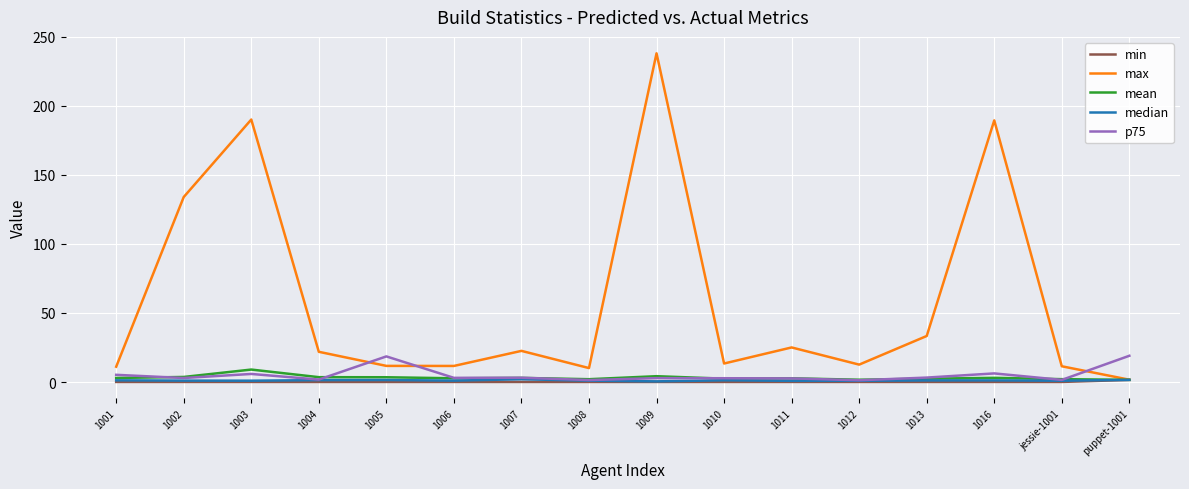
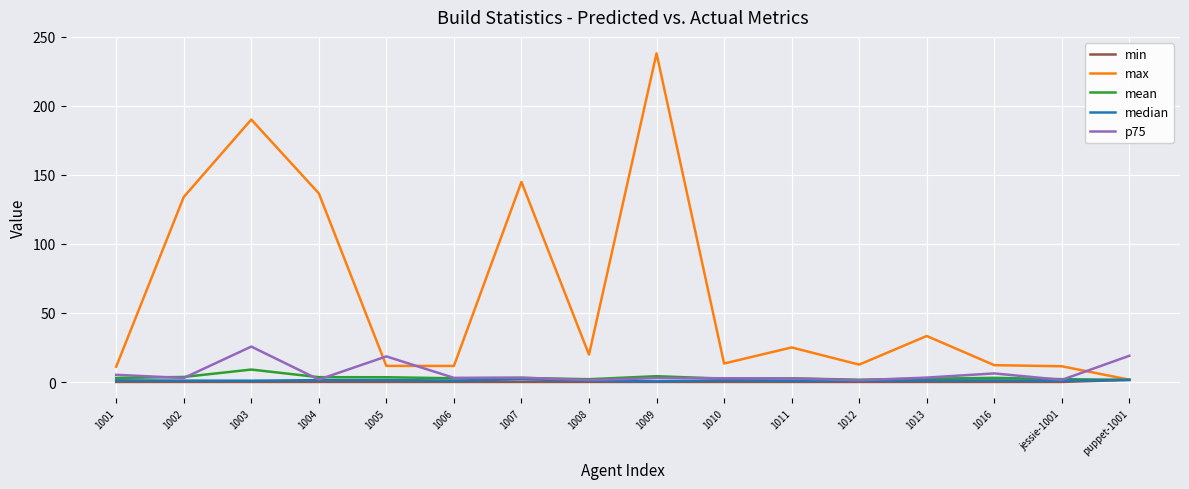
  {
    "min": {
      "1007": 0
    },
    "max": {
      "1001": 11,
      "1002": 134,
      "1003": 190,
-     "1004": 22,
+     "1004": 137,
      "1005": 12,
      "1006": 12,
-     "1007": 23,
-     "1008": 10,
+     "1007": 145,
+     "1008": 20,
      "1009": 238,
      "1010": 13,
      "1011": 25,
      "1012": 13,
      "1013": 33,
-     "1016": 190,
+     "1016": 12,
      "jessie-1001": 11
    },
    "mean": {
      "1003": 9,
      "1005": 3,
      "1016": 3
    },
    "p75": {
      "1001": 5,
-     "1003": 6,
+     "1003": 26,
      "1005": 19,
      "1016": 6,
      "puppet-1001": 19
    }
  }
